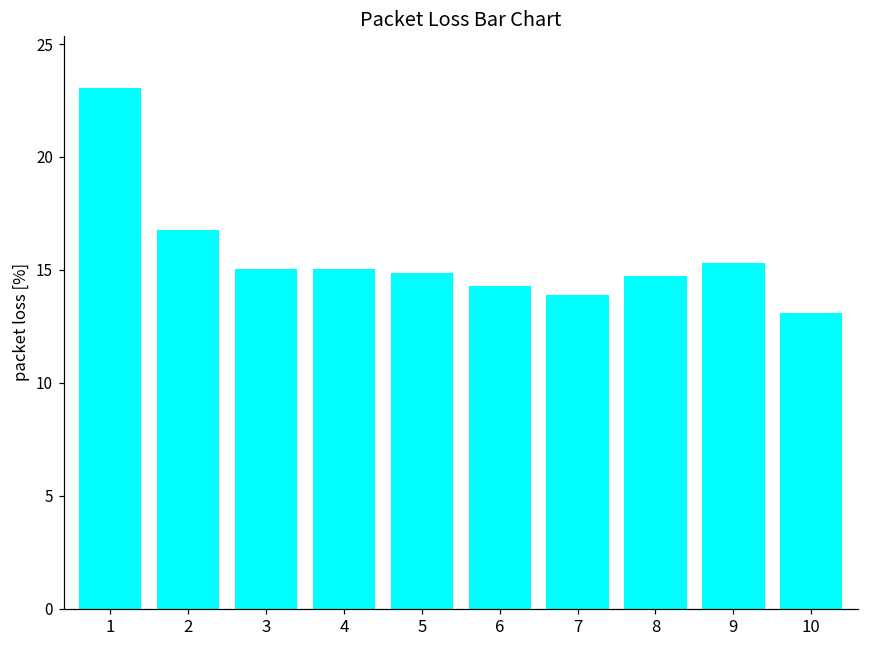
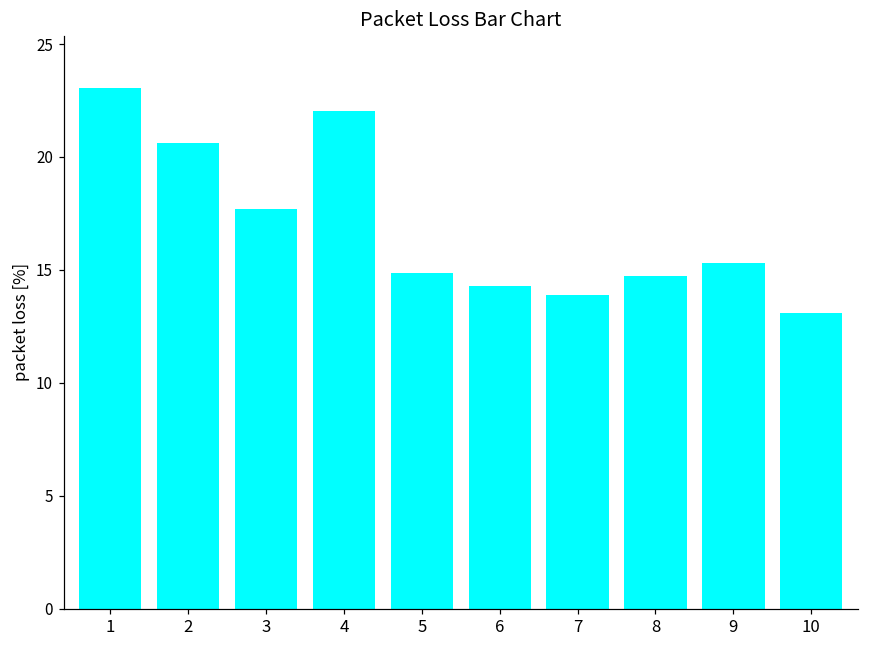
  {
    "1": 23.1,
-   "2": 16.8,
-   "3": 15.0,
-   "4": 15.0,
+   "2": 20.6,
+   "3": 17.7,
+   "4": 22.0,
    "5": 14.9,
    "6": 14.3,
    "7": 13.9,
    "8": 14.7,
    "9": 15.3,
    "10": 13.1
  }
